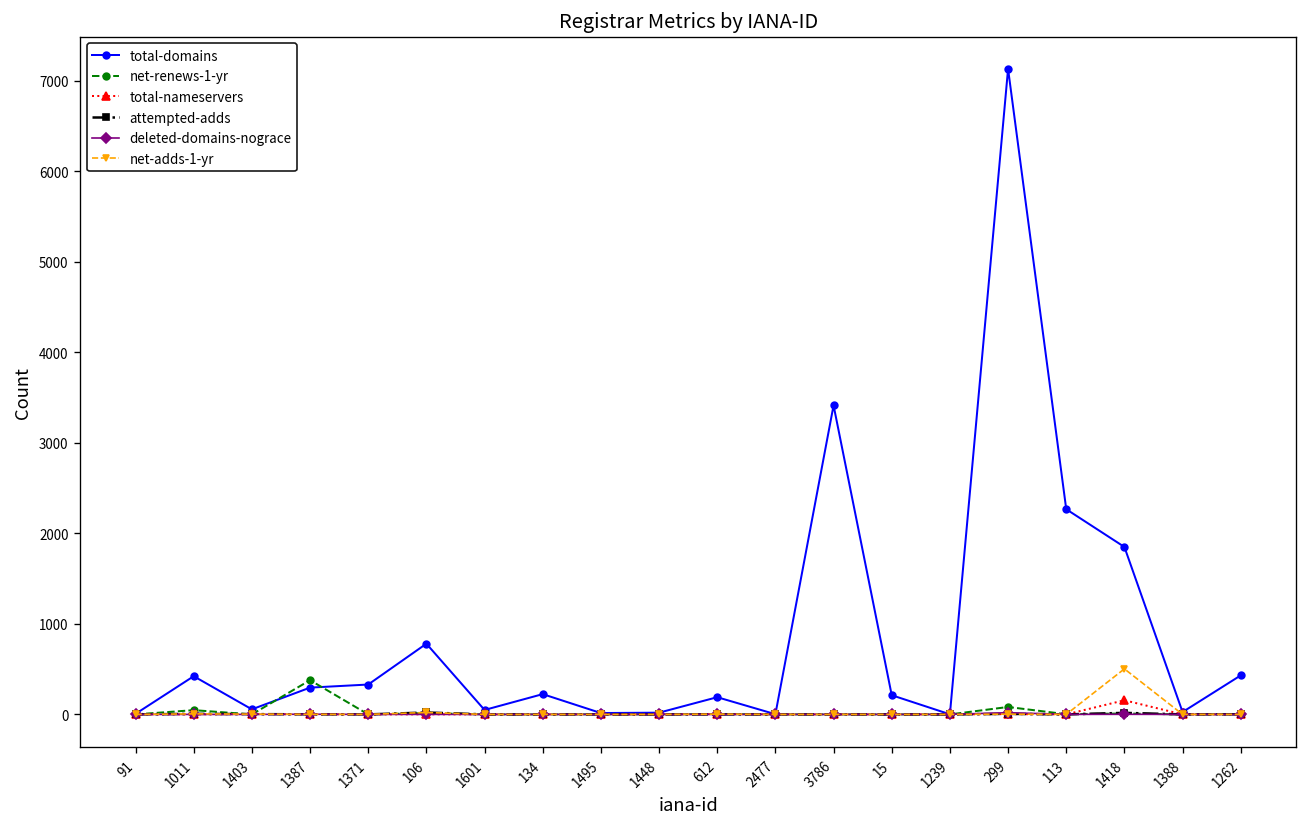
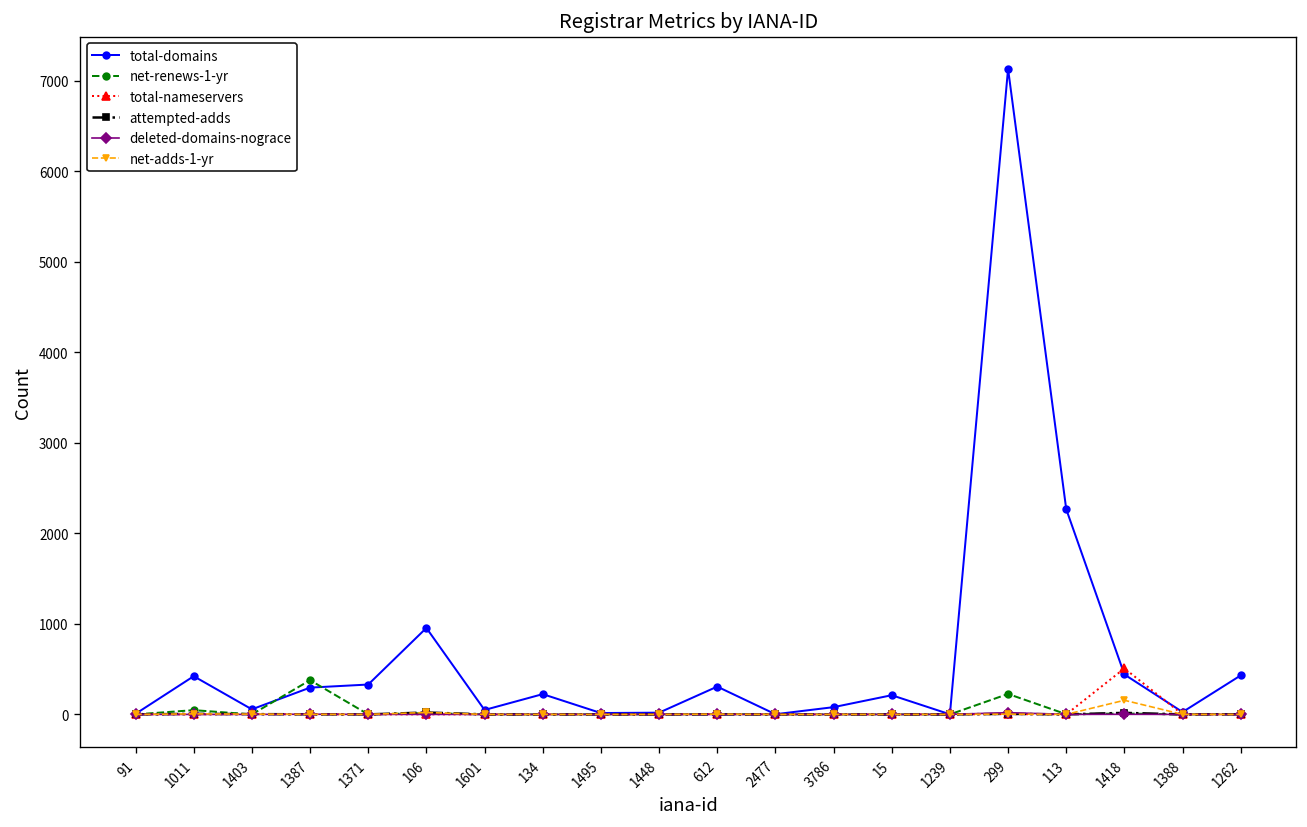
  {
    "total-domains": {
      "1011": 400,
      "1403": 100,
      "1387": 300,
      "1371": 300,
-     "106": 800,
+     "106": 1000,
      "1601": 0,
      "134": 200,
-     "612": 200,
-     "3786": 3400,
+     "612": 300,
+     "3786": 100,
      "15": 200,
      "299": 7100,
      "113": 2300,
-     "1418": 1900,
+     "1418": 400,
      "1262": 400
    },
    "net-renews-1-yr": {
      "1011": 0,
      "1387": 400,
-     "299": 100
+     "299": 200
    },
    "total-nameservers": {
-     "1418": 200
+     "1418": 500
    },
    "net-adds-1-yr": {
-     "1418": 500
+     "1418": 200
    }
  }
